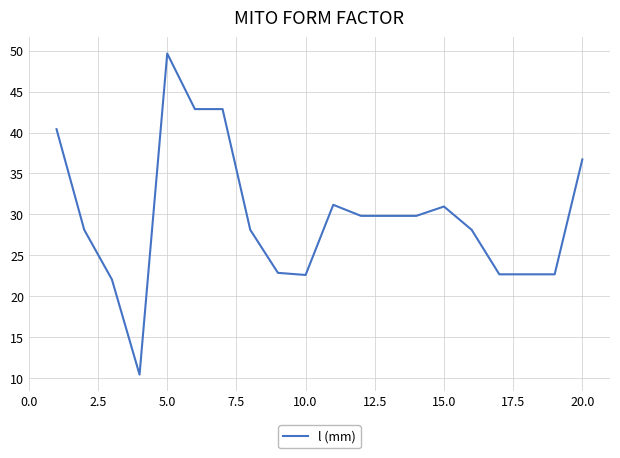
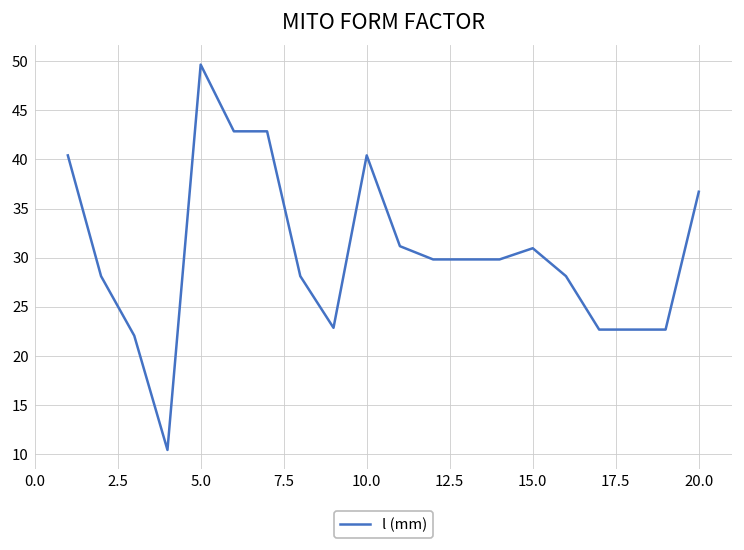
  {
    "5.0": 50,
-   "10.0": 23,
+   "10.0": 40,
    "15.0": 31,
    "20.0": 37
  }
